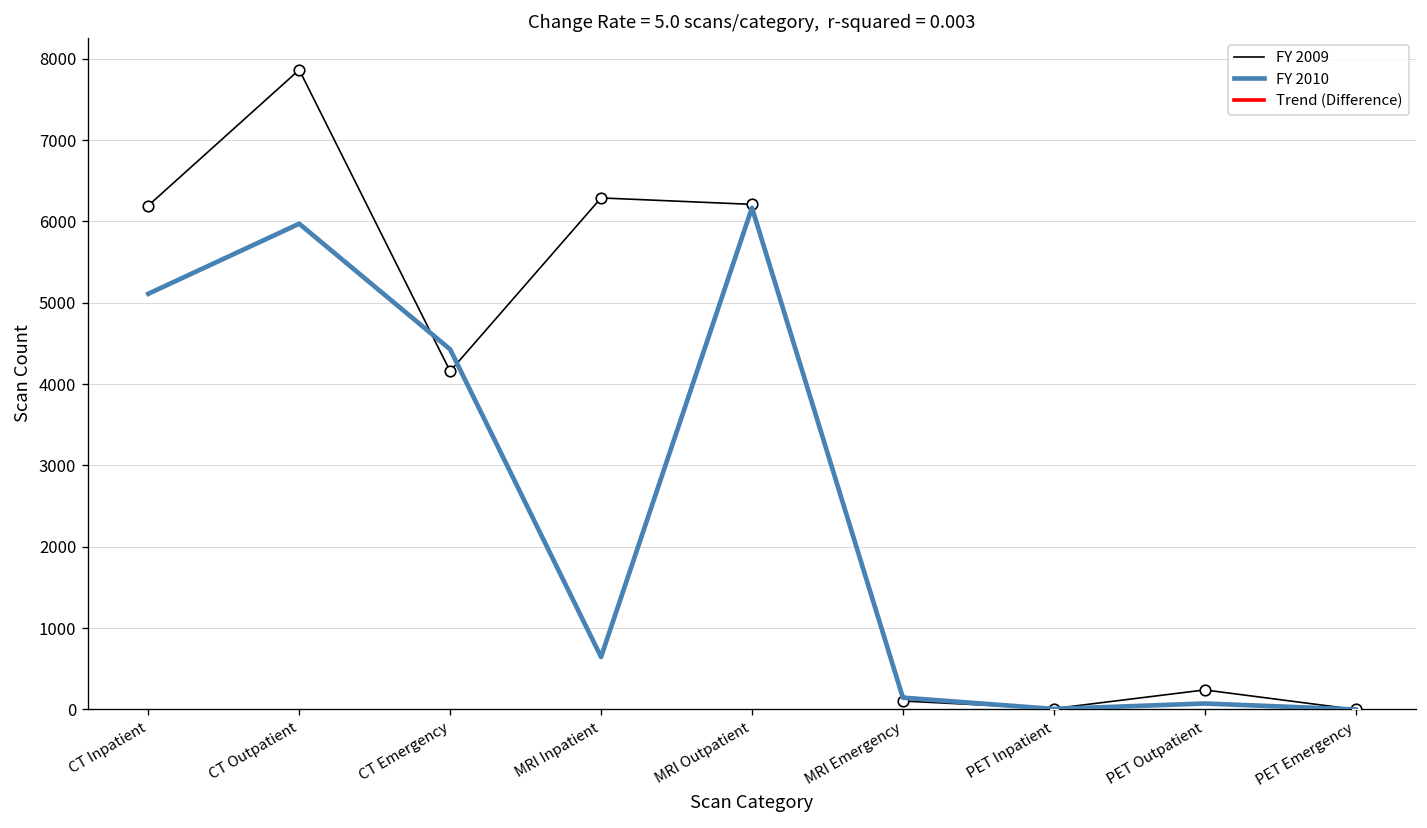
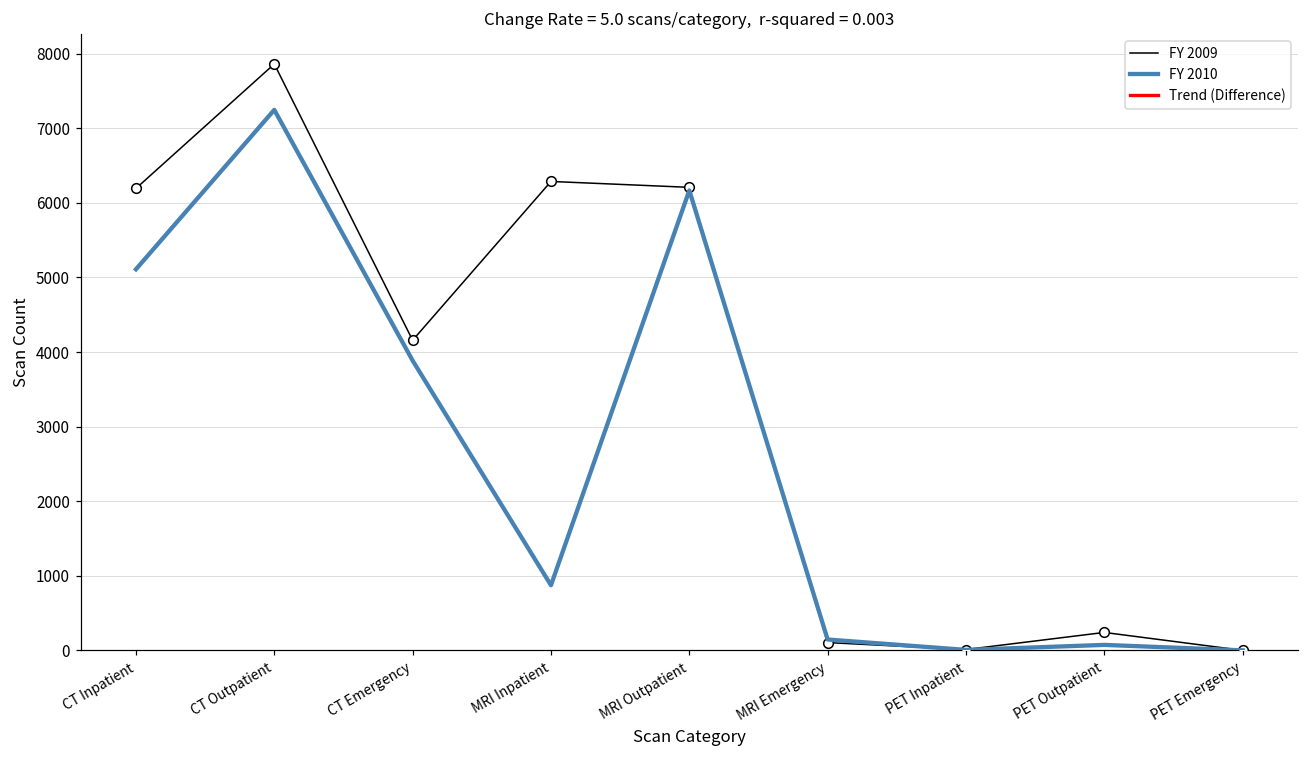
  {
    "FY 2009": {
      "CT Inpatient": 6200,
      "CT Outpatient": 7900,
      "CT Emergency": 4200,
      "MRI Inpatient": 6300,
      "MRI Outpatient": 6200,
      "MRI Emergency": 100,
      "PET Outpatient": 200
    },
    "FY 2010": {
      "CT Inpatient": 5100,
-     "CT Outpatient": 6000,
-     "CT Emergency": 4400,
-     "MRI Inpatient": 600,
+     "CT Outpatient": 7200,
+     "CT Emergency": 3900,
+     "MRI Inpatient": 900,
      "MRI Outpatient": 6200,
      "MRI Emergency": 100,
      "PET Outpatient": 100
    },
    "Trend (Difference)": {
      "PET Outpatient": 0
    }
  }
